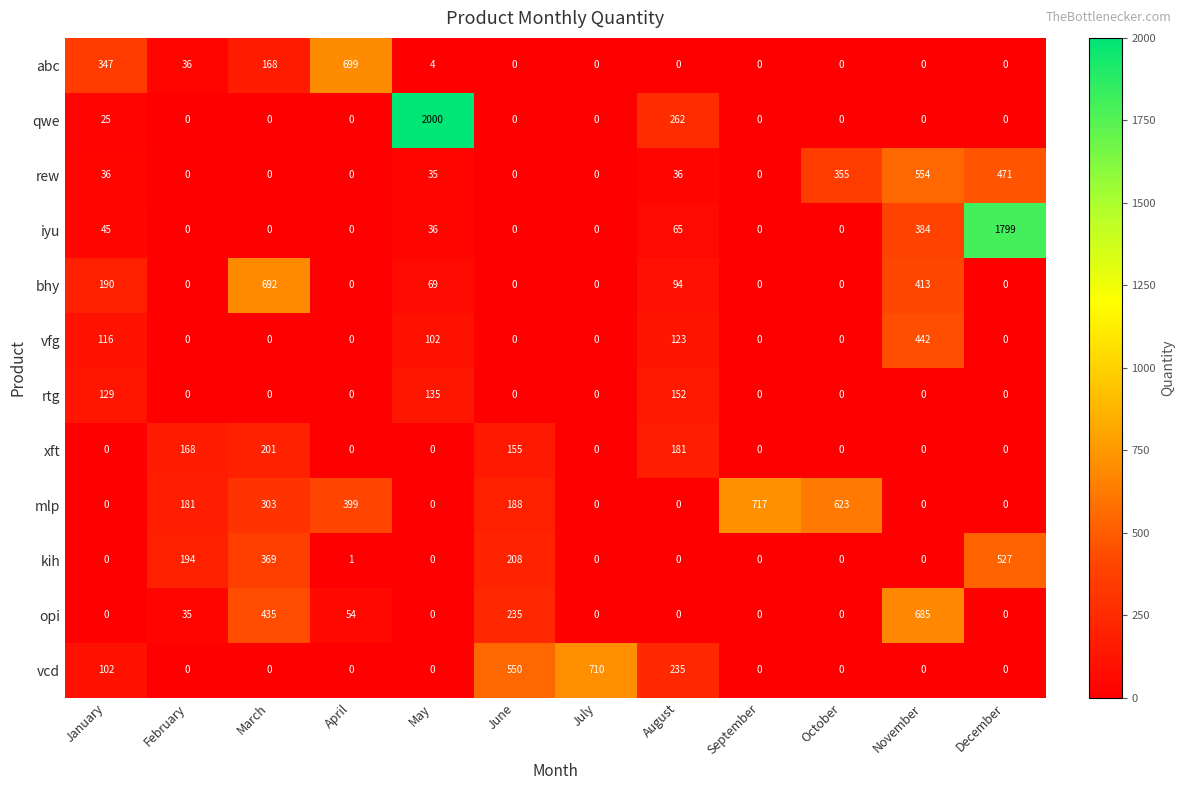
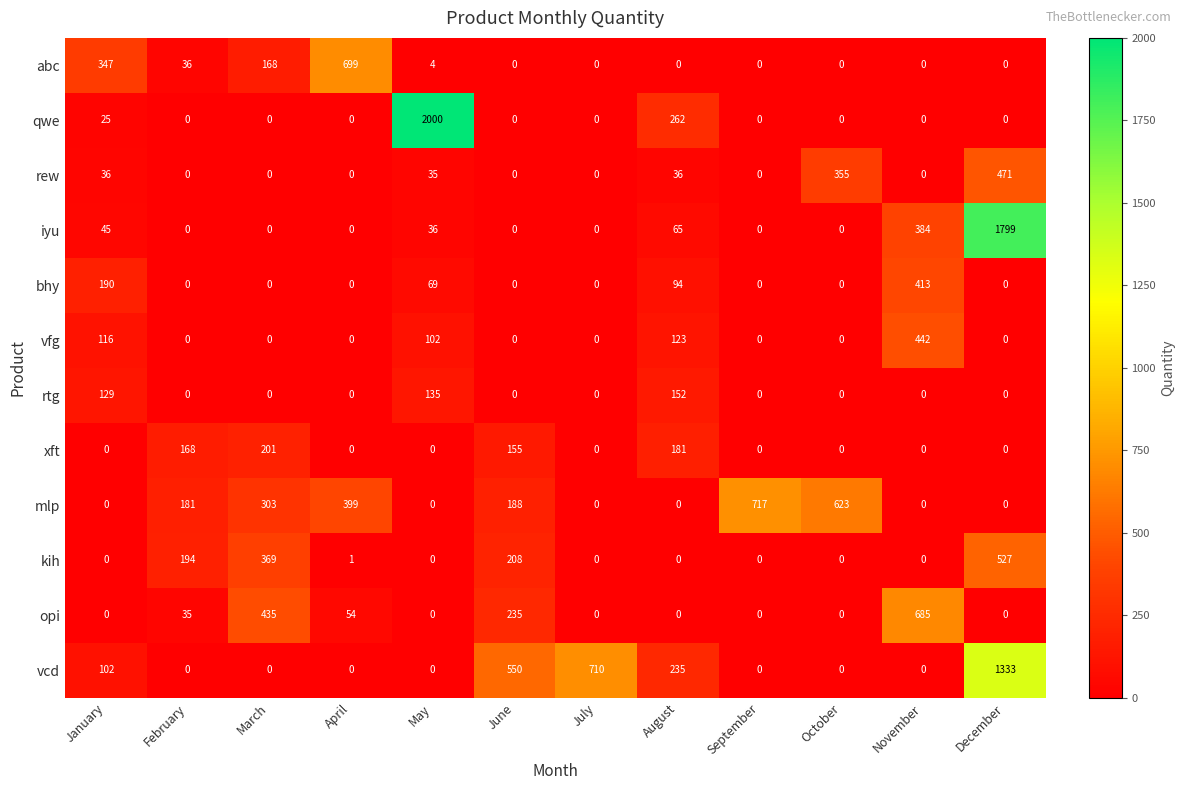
  {
    "abc": {
      "January": 347,
      "February": 36,
      "March": 168,
      "April": 699,
      "May": 4,
      "June": 0,
      "July": 0,
      "August": 0,
      "September": 0,
      "October": 0,
      "November": 0,
      "December": 0
    },
    "qwe": {
      "January": 25,
      "February": 0,
      "March": 0,
      "April": 0,
      "May": 2000,
      "June": 0,
      "July": 0,
      "August": 262,
      "September": 0,
      "October": 0,
      "November": 0,
      "December": 0
    },
    "rew": {
      "January": 36,
      "February": 0,
      "March": 0,
      "April": 0,
      "May": 35,
      "June": 0,
      "July": 0,
      "August": 36,
      "September": 0,
      "October": 355,
-     "November": 554,
+     "November": 0,
      "December": 471
    },
    "iyu": {
      "January": 45,
      "February": 0,
      "March": 0,
      "April": 0,
      "May": 36,
      "June": 0,
      "July": 0,
      "August": 65,
      "September": 0,
      "October": 0,
      "November": 384,
      "December": 1799
    },
    "bhy": {
      "January": 190,
      "February": 0,
-     "March": 692,
+     "March": 0,
      "April": 0,
      "May": 69,
      "June": 0,
      "July": 0,
      "August": 94,
      "September": 0,
      "October": 0,
      "November": 413,
      "December": 0
    },
    "vfg": {
      "January": 116,
      "February": 0,
      "March": 0,
      "April": 0,
      "May": 102,
      "June": 0,
      "July": 0,
      "August": 123,
      "September": 0,
      "October": 0,
      "November": 442,
      "December": 0
    },
    "rtg": {
      "January": 129,
      "February": 0,
      "March": 0,
      "April": 0,
      "May": 135,
      "June": 0,
      "July": 0,
      "August": 152,
      "September": 0,
      "October": 0,
      "November": 0,
      "December": 0
    },
    "xft": {
      "January": 0,
      "February": 168,
      "March": 201,
      "April": 0,
      "May": 0,
      "June": 155,
      "July": 0,
      "August": 181,
      "September": 0,
      "October": 0,
      "November": 0,
      "December": 0
    },
    "mlp": {
      "January": 0,
      "February": 181,
      "March": 303,
      "April": 399,
      "May": 0,
      "June": 188,
      "July": 0,
      "August": 0,
      "September": 717,
      "October": 623,
      "November": 0,
      "December": 0
    },
    "kih": {
      "January": 0,
      "February": 194,
      "March": 369,
      "April": 1,
      "May": 0,
      "June": 208,
      "July": 0,
      "August": 0,
      "September": 0,
      "October": 0,
      "November": 0,
      "December": 527
    },
    "opi": {
      "January": 0,
      "February": 35,
      "March": 435,
      "April": 54,
      "May": 0,
      "June": 235,
      "July": 0,
      "August": 0,
      "September": 0,
      "October": 0,
      "November": 685,
      "December": 0
    },
    "vcd": {
      "January": 102,
      "February": 0,
      "March": 0,
      "April": 0,
      "May": 0,
      "June": 550,
      "July": 710,
      "August": 235,
      "September": 0,
      "October": 0,
      "November": 0,
-     "December": 0
+     "December": 1333
    }
  }
